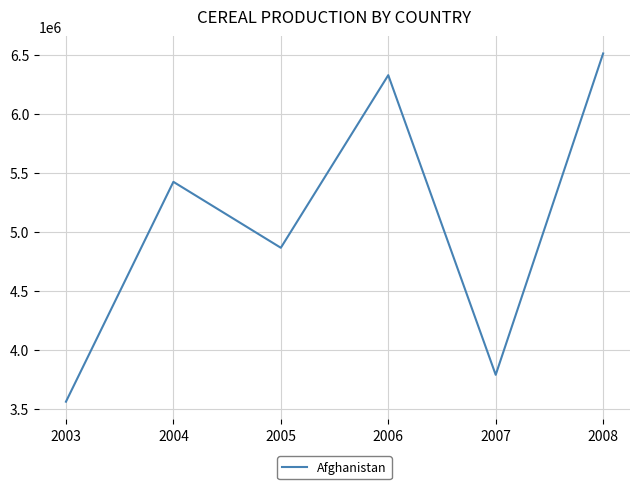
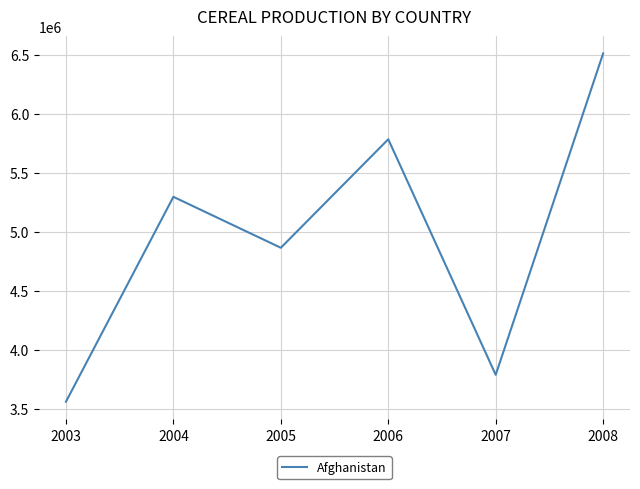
  {
    "2003": 3560000,
-   "2004": 5430000,
+   "2004": 5300000,
    "2005": 4870000,
-   "2006": 6330000,
+   "2006": 5790000,
    "2007": 3790000,
    "2008": 6510000
  }
